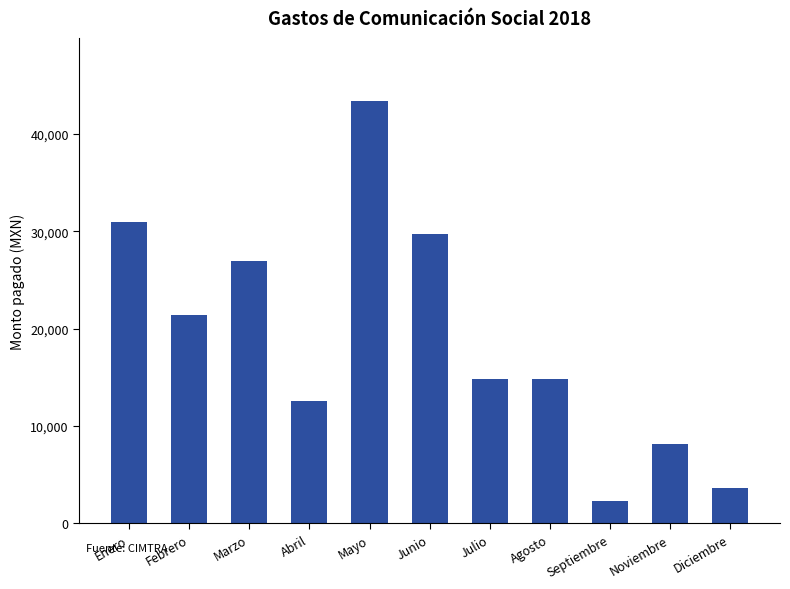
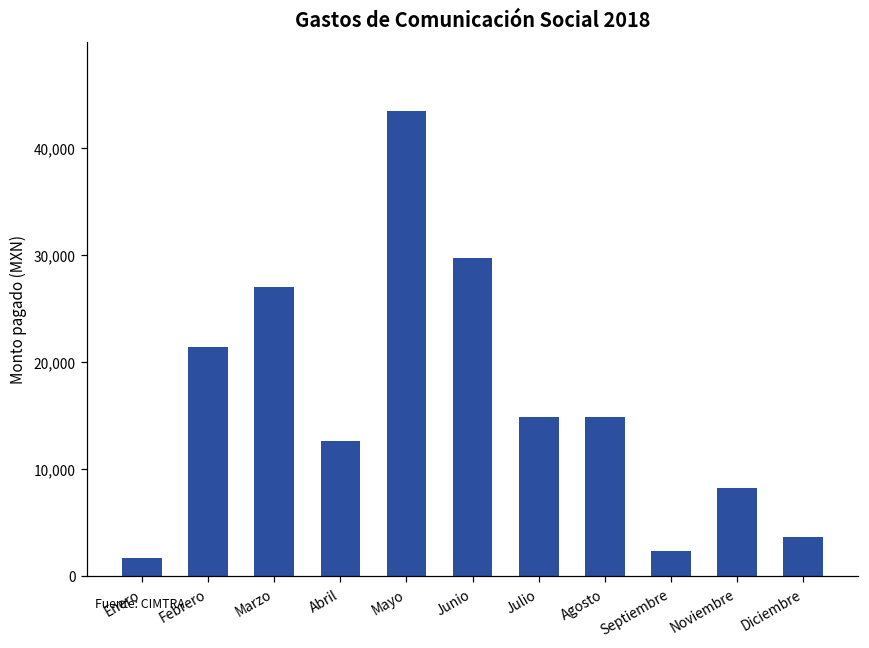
  {
-   "Enero": "31,000",
+   "Enero": "2,000",
    "Febrero": "21,000",
    "Marzo": "27,000",
    "Abril": "13,000",
    "Mayo": "43,000",
    "Junio": "30,000",
    "Julio": "15,000",
    "Agosto": "15,000",
    "Septiembre": "2,000",
    "Noviembre": "8,000",
    "Diciembre": "4,000"
  }
